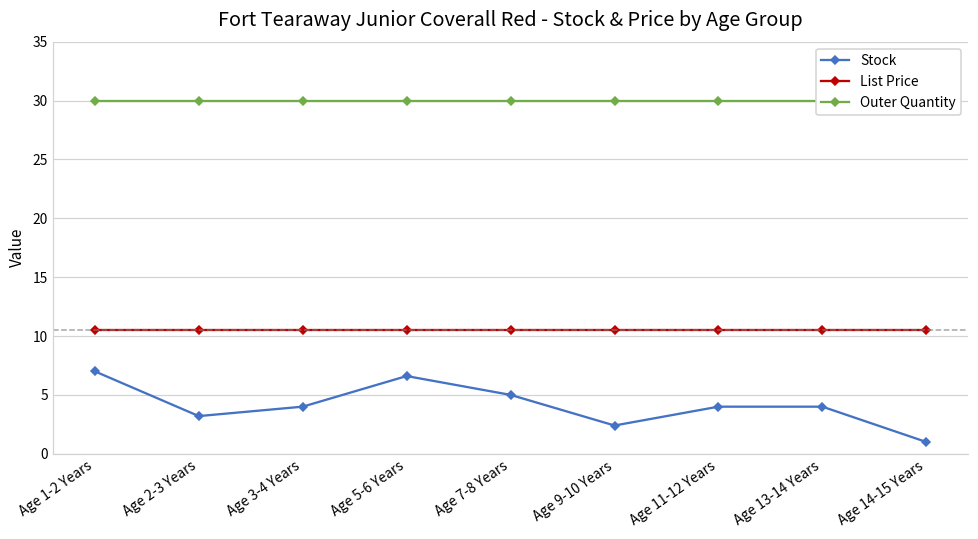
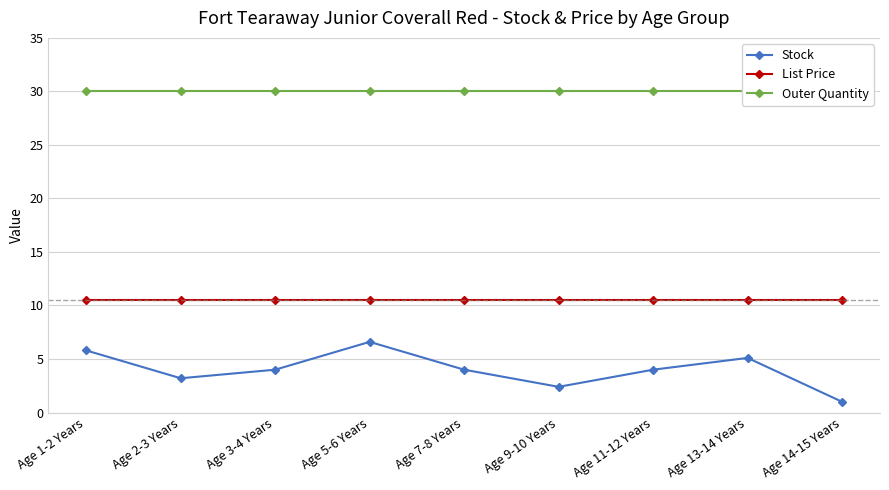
  {
    "Stock": {
-     "Age 1-2 Years": 7.0,
+     "Age 1-2 Years": 5.8,
      "Age 2-3 Years": 3.2,
      "Age 3-4 Years": 4.0,
      "Age 5-6 Years": 6.6,
-     "Age 7-8 Years": 5,
+     "Age 7-8 Years": 4,
      "Age 9-10 Years": 2.4,
      "Age 11-12 Years": 4.0,
-     "Age 13-14 Years": 4.0,
+     "Age 13-14 Years": 5.1,
      "Age 14-15 Years": 1.0
    },
    "List Price": {
      "Age 1-2 Years": 10.5,
      "Age 2-3 Years": 10.5,
      "Age 3-4 Years": 10.5,
      "Age 5-6 Years": 10.5,
      "Age 7-8 Years": 10.5,
      "Age 9-10 Years": 10.5,
      "Age 11-12 Years": 10.5,
      "Age 13-14 Years": 10.5,
      "Age 14-15 Years": 10.5
    },
    "Outer Quantity": {
      "Age 1-2 Years": 30.0,
      "Age 2-3 Years": 30.0,
      "Age 3-4 Years": 30.0,
      "Age 5-6 Years": 30.0,
      "Age 7-8 Years": 30.0,
      "Age 9-10 Years": 30.0,
      "Age 11-12 Years": 30.0
    }
  }
